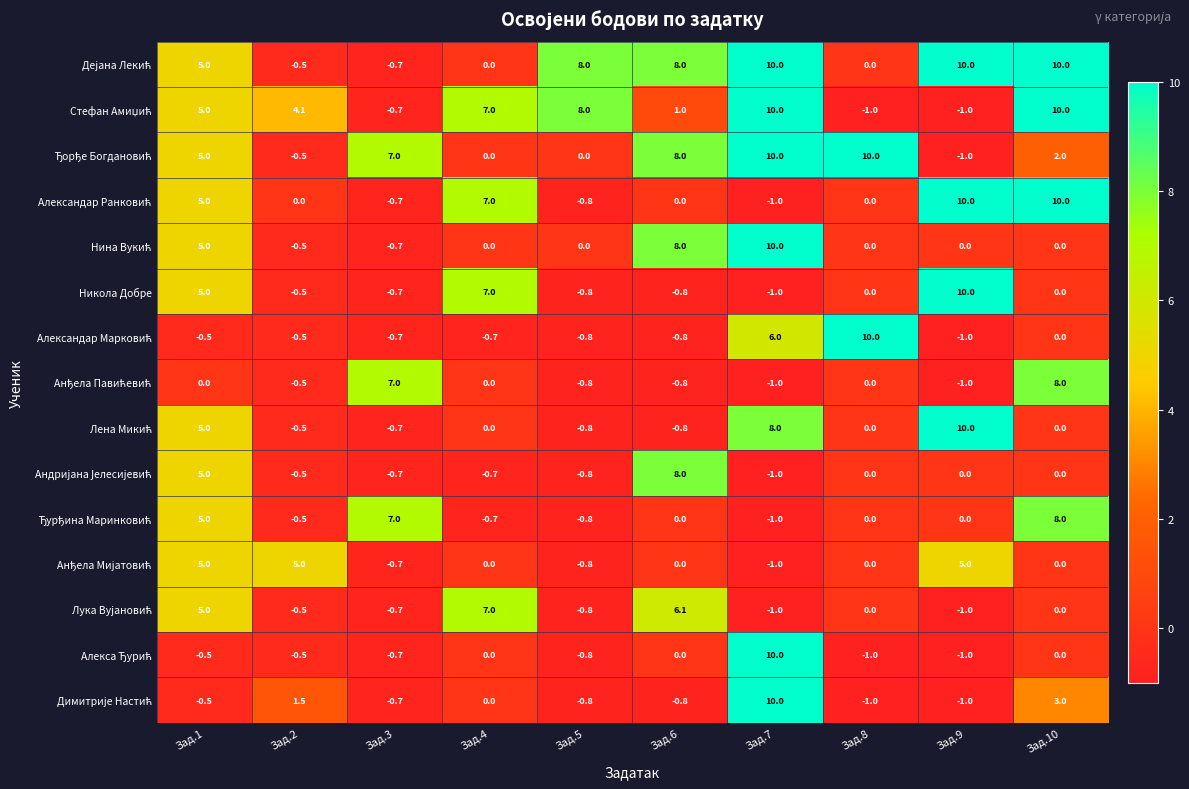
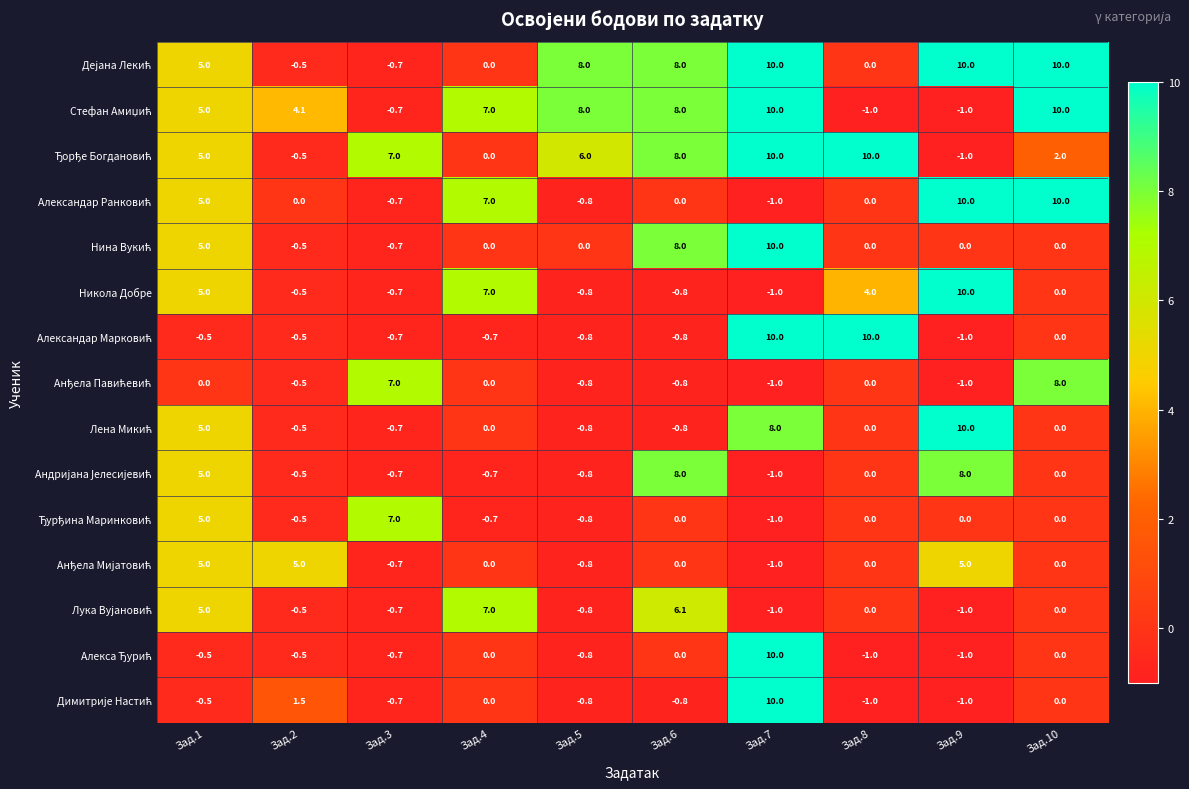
  {
    "Дејана Лекић": {
      "Зад.1": 5.0,
      "Зад.2": -0.5,
      "Зад.3": -0.7,
      "Зад.4": 0.0,
      "Зад.5": 8.0,
      "Зад.6": 8.0,
      "Зад.7": 10.0,
      "Зад.8": 0.0,
      "Зад.9": 10.0,
      "Зад.10": 10.0
    },
    "Стефан Амиџић": {
      "Зад.1": 5.0,
      "Зад.2": 4.1,
      "Зад.3": -0.7,
      "Зад.4": 7.0,
      "Зад.5": 8.0,
-     "Зад.6": 1.0,
+     "Зад.6": 8.0,
      "Зад.7": 10.0,
      "Зад.8": -1.0,
      "Зад.9": -1.0,
      "Зад.10": 10.0
    },
    "Ђорђе Богдановић": {
      "Зад.1": 5.0,
      "Зад.2": -0.5,
      "Зад.3": 7.0,
      "Зад.4": 0.0,
-     "Зад.5": 0.0,
+     "Зад.5": 6.0,
      "Зад.6": 8.0,
      "Зад.7": 10.0,
      "Зад.8": 10.0,
      "Зад.9": -1.0,
      "Зад.10": 2.0
    },
    "Александар Ранковић": {
      "Зад.1": 5.0,
      "Зад.2": 0.0,
      "Зад.3": -0.7,
      "Зад.4": 7.0,
      "Зад.5": -0.8,
      "Зад.6": 0.0,
      "Зад.7": -1.0,
      "Зад.8": 0.0,
      "Зад.9": 10.0,
      "Зад.10": 10.0
    },
    "Нина Вукић": {
      "Зад.1": 5.0,
      "Зад.2": -0.5,
      "Зад.3": -0.7,
      "Зад.4": 0.0,
      "Зад.5": 0.0,
      "Зад.6": 8.0,
      "Зад.7": 10.0,
      "Зад.8": 0.0,
      "Зад.9": 0.0,
      "Зад.10": 0.0
    },
    "Никола Добре": {
      "Зад.1": 5.0,
      "Зад.2": -0.5,
      "Зад.3": -0.7,
      "Зад.4": 7.0,
      "Зад.5": -0.8,
      "Зад.6": -0.8,
      "Зад.7": -1.0,
-     "Зад.8": 0.0,
+     "Зад.8": 4.0,
      "Зад.9": 10.0,
      "Зад.10": 0.0
    },
    "Александар Марковић": {
      "Зад.1": -0.5,
      "Зад.2": -0.5,
      "Зад.3": -0.7,
      "Зад.4": -0.7,
      "Зад.5": -0.8,
      "Зад.6": -0.8,
-     "Зад.7": 6.0,
+     "Зад.7": 10.0,
      "Зад.8": 10.0,
      "Зад.9": -1.0,
      "Зад.10": 0.0
    },
    "Анђела Павићевић": {
      "Зад.1": 0.0,
      "Зад.2": -0.5,
      "Зад.3": 7.0,
      "Зад.4": 0.0,
      "Зад.5": -0.8,
      "Зад.6": -0.8,
      "Зад.7": -1.0,
      "Зад.8": 0.0,
      "Зад.9": -1.0,
      "Зад.10": 8.0
    },
    "Лена Микић": {
      "Зад.1": 5.0,
      "Зад.2": -0.5,
      "Зад.3": -0.7,
      "Зад.4": 0.0,
      "Зад.5": -0.8,
      "Зад.6": -0.8,
      "Зад.7": 8.0,
      "Зад.8": 0.0,
      "Зад.9": 10.0,
      "Зад.10": 0.0
    },
    "Андријана Јелесијевић": {
      "Зад.1": 5.0,
      "Зад.2": -0.5,
      "Зад.3": -0.7,
      "Зад.4": -0.7,
      "Зад.5": -0.8,
      "Зад.6": 8.0,
      "Зад.7": -1.0,
      "Зад.8": 0.0,
-     "Зад.9": 0.0,
+     "Зад.9": 8.0,
      "Зад.10": 0.0
    },
    "Ђурђина Маринковић": {
      "Зад.1": 5.0,
      "Зад.2": -0.5,
      "Зад.3": 7.0,
      "Зад.4": -0.7,
      "Зад.5": -0.8,
      "Зад.6": 0.0,
      "Зад.7": -1.0,
      "Зад.8": 0.0,
      "Зад.9": 0.0,
-     "Зад.10": 8.0
+     "Зад.10": 0.0
    },
    "Анђела Мијатовић": {
      "Зад.1": 5.0,
      "Зад.2": 5.0,
      "Зад.3": -0.7,
      "Зад.4": 0.0,
      "Зад.5": -0.8,
      "Зад.6": 0.0,
      "Зад.7": -1.0,
      "Зад.8": 0.0,
      "Зад.9": 5.0,
      "Зад.10": 0.0
    },
    "Лука Вујановић": {
      "Зад.1": 5.0,
      "Зад.2": -0.5,
      "Зад.3": -0.7,
      "Зад.4": 7.0,
      "Зад.5": -0.8,
      "Зад.6": 6.1,
      "Зад.7": -1.0,
      "Зад.8": 0.0,
      "Зад.9": -1.0,
      "Зад.10": 0.0
    },
    "Алекса Ђурић": {
      "Зад.1": -0.5,
      "Зад.2": -0.5,
      "Зад.3": -0.7,
      "Зад.4": 0.0,
      "Зад.5": -0.8,
      "Зад.6": 0.0,
      "Зад.7": 10.0,
      "Зад.8": -1.0,
      "Зад.9": -1.0,
      "Зад.10": 0.0
    },
    "Димитрије Настић": {
      "Зад.1": -0.5,
      "Зад.2": 1.5,
      "Зад.3": -0.7,
      "Зад.4": 0.0,
      "Зад.5": -0.8,
      "Зад.6": -0.8,
      "Зад.7": 10.0,
      "Зад.8": -1.0,
      "Зад.9": -1.0,
-     "Зад.10": 3.0
+     "Зад.10": 0.0
    }
  }
